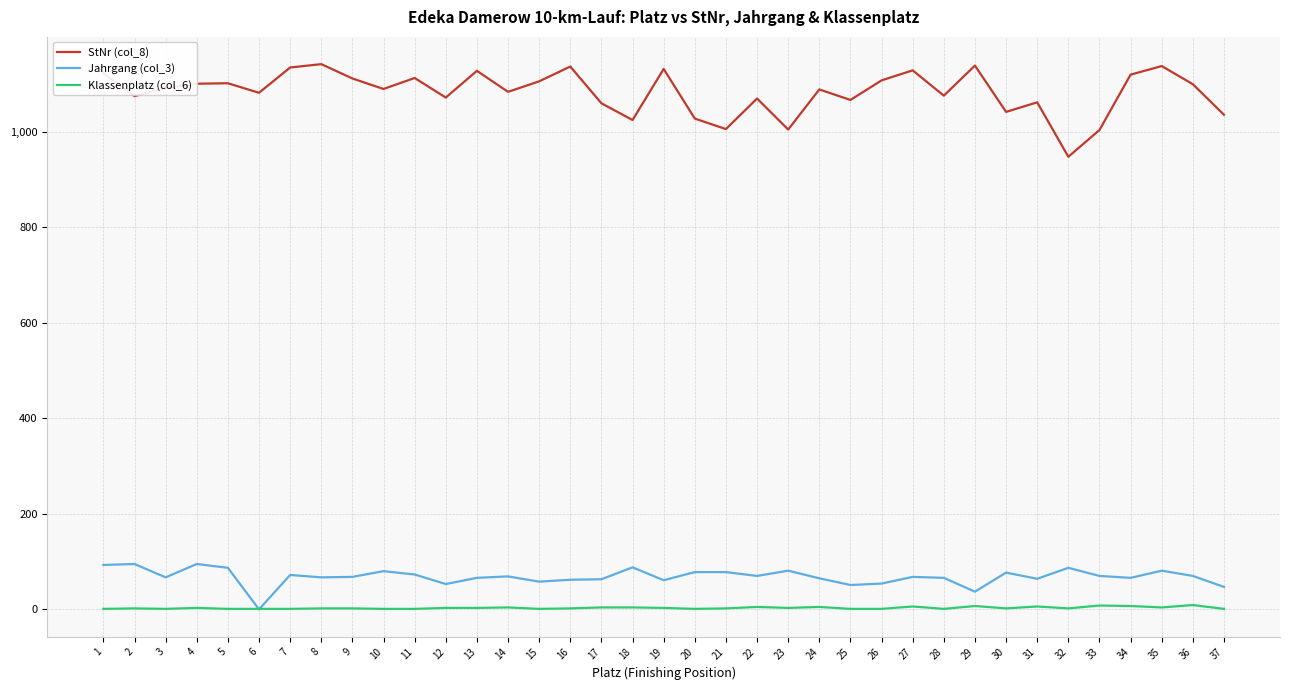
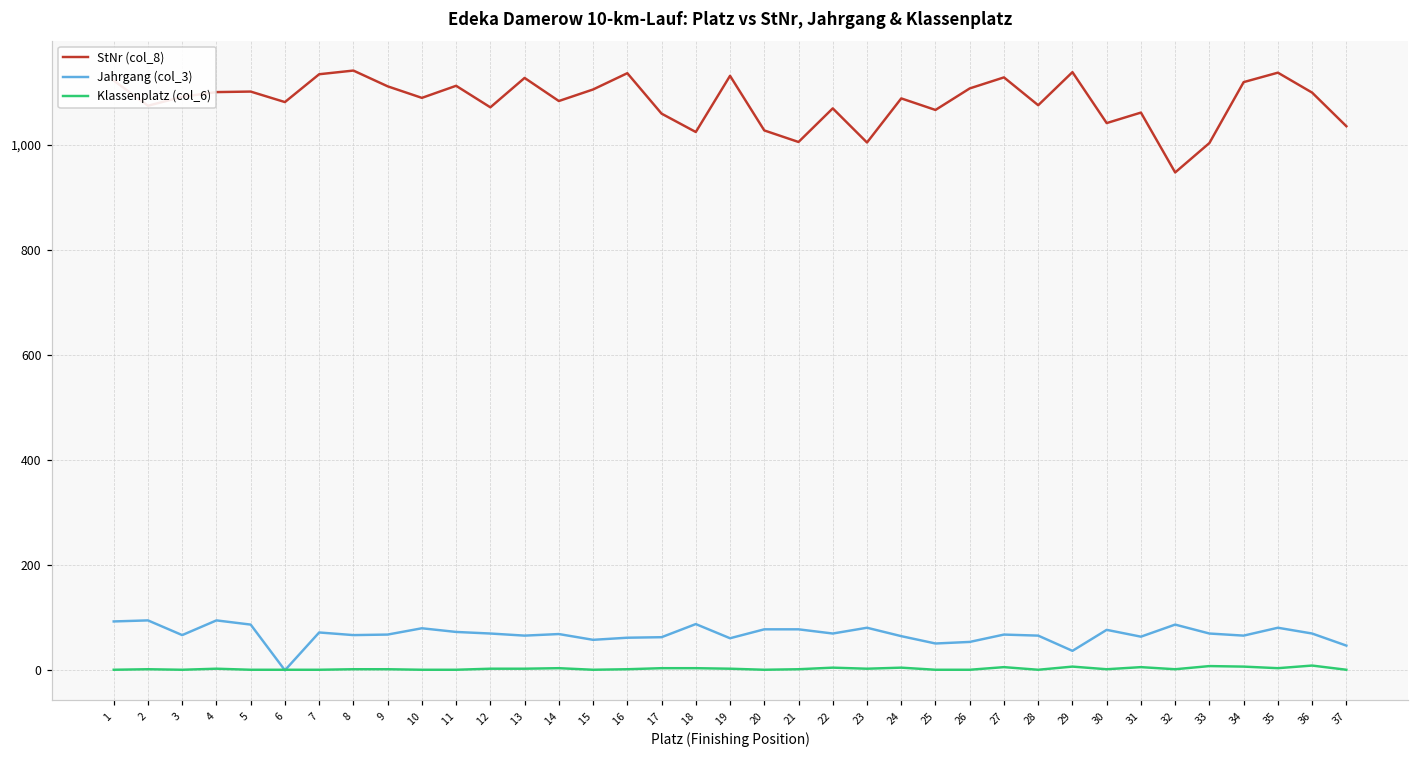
  {
    "StNr (col_8)": {
      "2": "1,080",
      "5": "1,100",
      "6": "1,080",
      "7": "1,140",
      "8": "1,140",
      "9": "1,110",
      "10": "1,090",
      "11": "1,110",
      "12": "1,070",
      "13": "1,130",
      "14": "1,080",
      "15": "1,110",
      "16": "1,140",
      "17": "1,060",
      "18": "1,030",
      "19": "1,130",
      "20": "1,030",
      "21": "1,010",
      "22": "1,070",
      "23": "1,010",
      "24": "1,090",
      "25": "1,070",
      "26": "1,110",
      "27": "1,130",
      "28": "1,080",
      "29": "1,140",
      "30": "1,040",
      "31": "1,060",
      "32": "950",
      "33": "1,000",
      "34": "1,120",
      "35": "1,140",
      "36": "1,100",
      "37": "1,040"
    },
    "Jahrgang (col_3)": {
      "1": "90",
      "2": "100",
      "3": "70",
      "4": "100",
      "5": "90",
      "7": "70",
      "8": "70",
      "9": "70",
      "10": "80",
      "11": "70",
-     "12": "50",
+     "12": "70",
      "13": "70",
      "14": "70",
      "15": "60",
      "16": "60",
      "17": "60",
      "18": "90",
      "19": "60",
      "20": "80",
      "21": "80",
      "22": "70",
      "23": "80",
      "24": "70",
      "25": "50",
      "26": "50",
      "27": "70",
      "28": "70",
      "29": "40",
      "30": "80",
      "31": "60",
      "32": "90",
      "33": "70",
      "34": "70",
      "35": "80",
      "36": "70",
      "37": "50"
    },
    "Klassenplatz (col_6)": {
      "1": "0",
      "2": "0",
      "3": "0",
      "4": "0",
      "5": "0",
      "7": "0",
      "8": "0",
      "9": "0",
      "10": "0",
      "11": "0",
      "12": "0",
      "13": "0",
      "14": "0",
      "15": "0",
      "16": "0",
      "17": "0",
      "18": "0",
      "19": "0",
      "20": "0",
      "21": "0",
      "22": "10",
      "23": "0",
      "24": "10",
      "25": "0",
      "26": "0",
      "27": "10",
      "28": "0",
      "29": "10",
      "30": "0",
      "31": "10",
      "32": "0",
      "33": "10",
      "34": "10",
      "35": "0",
      "36": "10",
      "37": "0"
    }
  }
